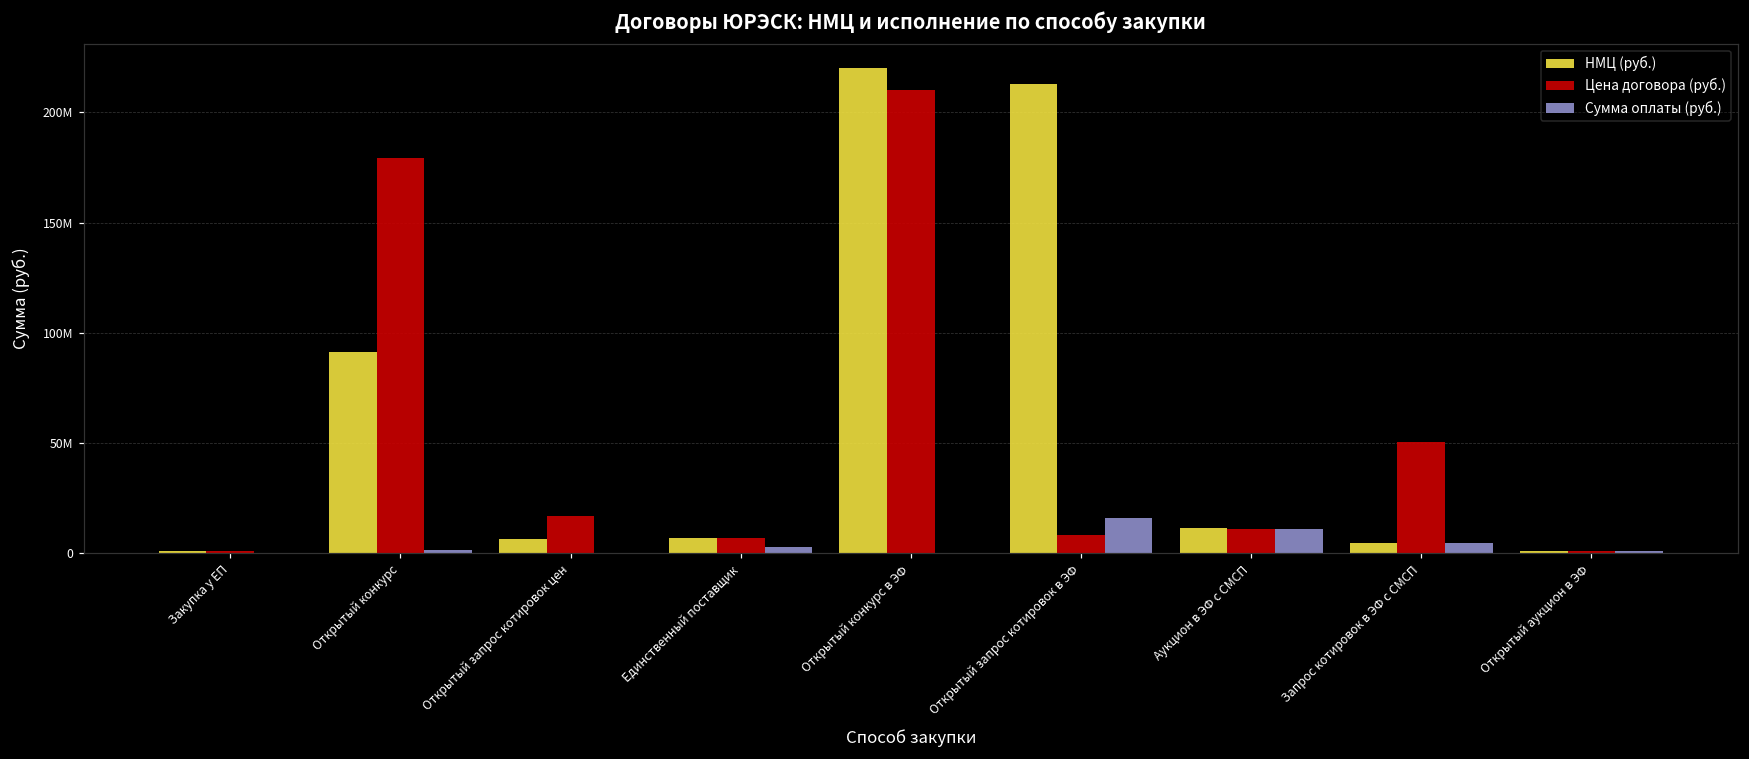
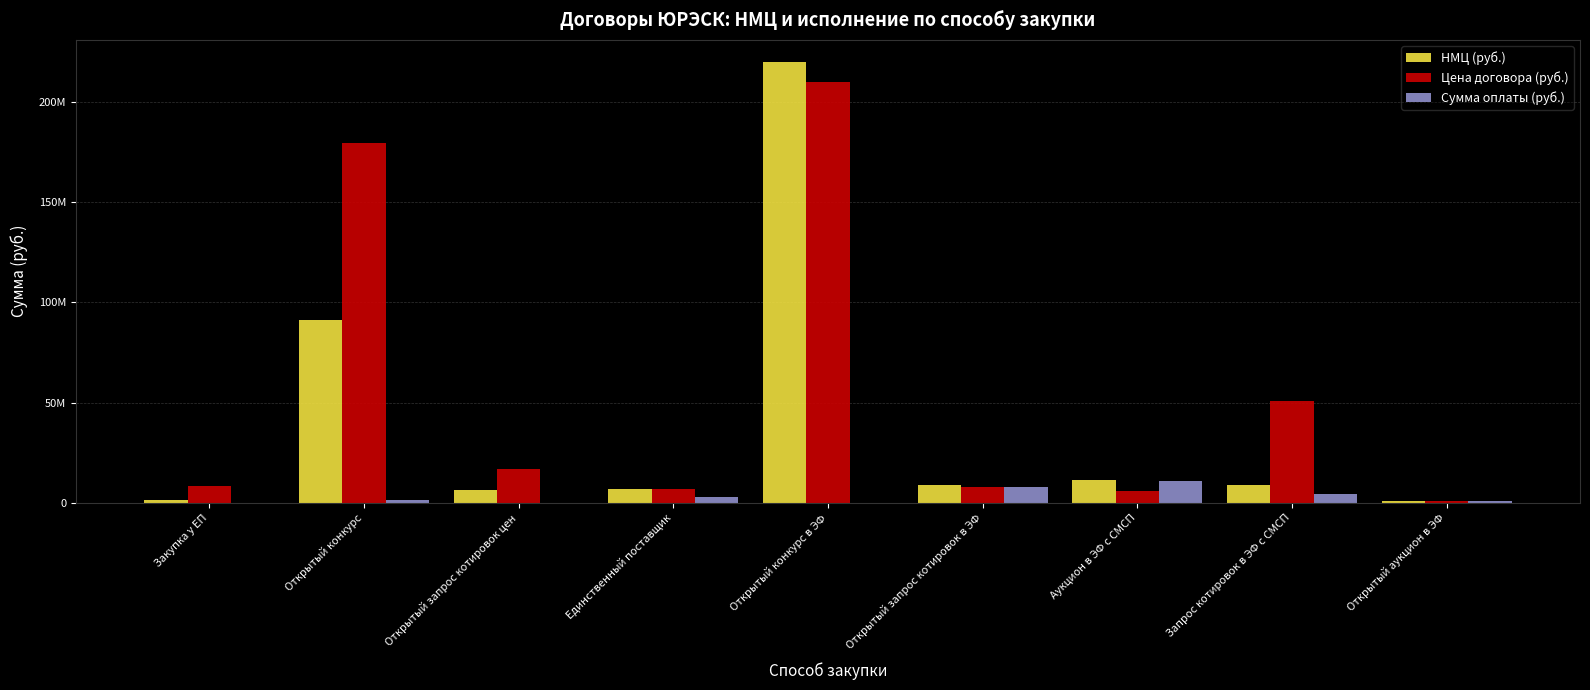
  {
    "НМЦ (руб.)": {
      "Открытый конкурс": 91000000,
      "Открытый запрос котировок цен": 6000000,
      "Единственный поставщик": 7000000,
      "Открытый конкурс в ЭФ": 220000000,
-     "Открытый запрос котировок в ЭФ": 213000000,
+     "Открытый запрос котировок в ЭФ": 9000000,
      "Аукцион в ЭФ с СМСП": 11000000,
-     "Запрос котировок в ЭФ с СМСП": 4000000
+     "Запрос котировок в ЭФ с СМСП": 9000000
    },
    "Цена договора (руб.)": {
-     "Закупка у ЕП": 1000000,
+     "Закупка у ЕП": 8000000,
      "Открытый конкурс": 180000000,
      "Открытый запрос котировок цен": 17000000,
      "Единственный поставщик": 7000000,
      "Открытый конкурс в ЭФ": 210000000,
      "Открытый запрос котировок в ЭФ": 8000000,
-     "Аукцион в ЭФ с СМСП": 11000000,
+     "Аукцион в ЭФ с СМСП": 6000000,
      "Запрос котировок в ЭФ с СМСП": 51000000
    },
    "Сумма оплаты (руб.)": {
      "Закупка у ЕП": 0,
      "Единственный поставщик": 3000000,
      "Открытый конкурс в ЭФ": 0,
-     "Открытый запрос котировок в ЭФ": 16000000,
+     "Открытый запрос котировок в ЭФ": 8000000,
      "Аукцион в ЭФ с СМСП": 11000000,
      "Запрос котировок в ЭФ с СМСП": 4000000
    }
  }
